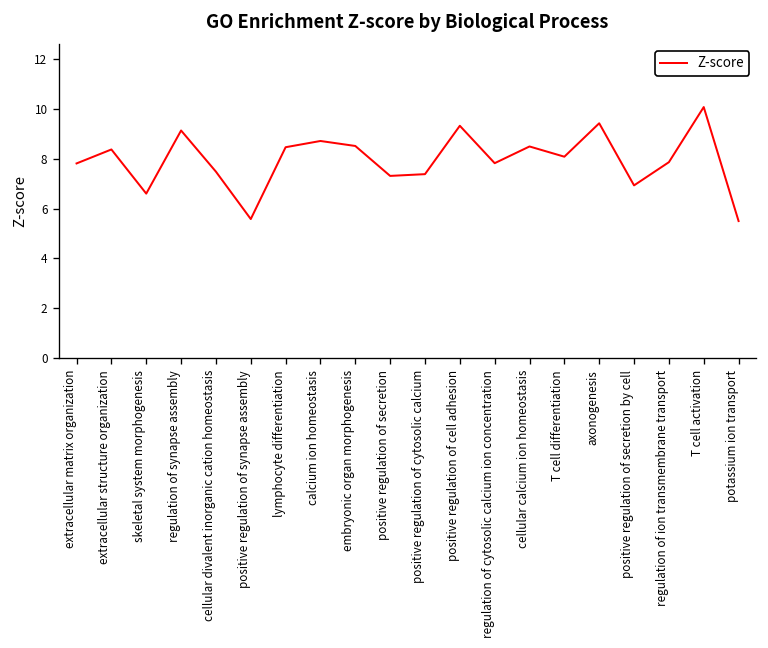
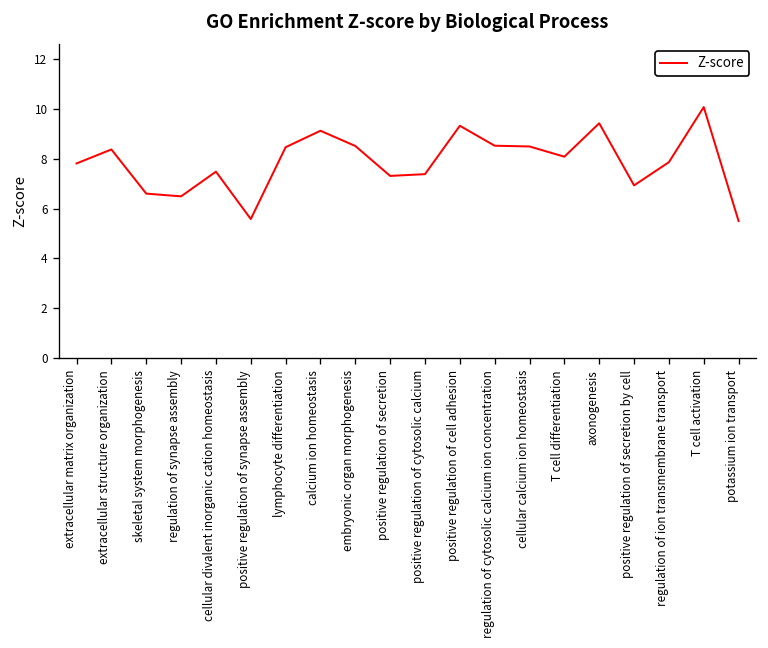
  {
    "extracellular matrix organization": 7.8,
    "extracellular structure organization": 8.4,
    "skeletal system morphogenesis": 6.6,
-   "regulation of synapse assembly": 9.1,
+   "regulation of synapse assembly": 6.5,
    "cellular divalent inorganic cation homeostasis": 7.5,
    "positive regulation of synapse assembly": 5.6,
    "lymphocyte differentiation": 8.5,
-   "calcium ion homeostasis": 8.7,
+   "calcium ion homeostasis": 9.1,
    "embryonic organ morphogenesis": 8.5,
    "positive regulation of secretion": 7.3,
    "positive regulation of cytosolic calcium": 7.4,
    "positive regulation of cell adhesion": 9.3,
-   "regulation of cytosolic calcium ion concentration": 7.8,
+   "regulation of cytosolic calcium ion concentration": 8.5,
    "cellular calcium ion homeostasis": 8.5,
    "T cell differentiation": 8.1,
    "axonogenesis": 9.4,
    "positive regulation of secretion by cell": 6.9,
    "regulation of ion transmembrane transport": 7.9,
    "T cell activation": 10.1,
    "potassium ion transport": 5.5
  }
